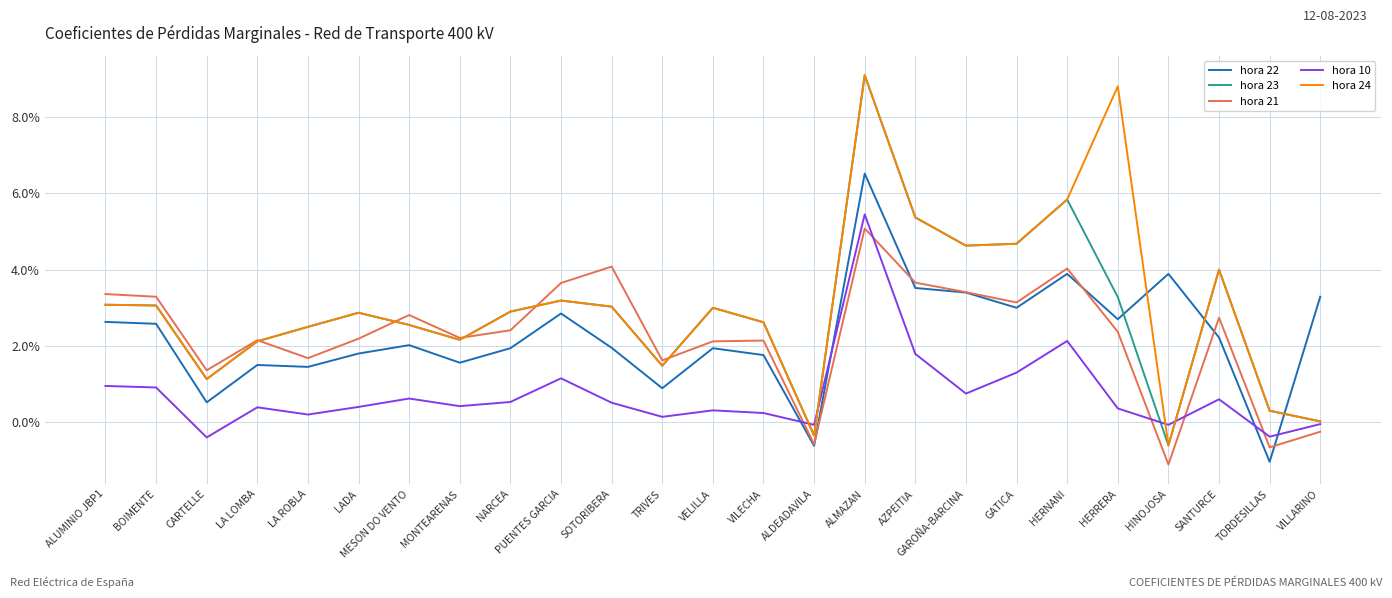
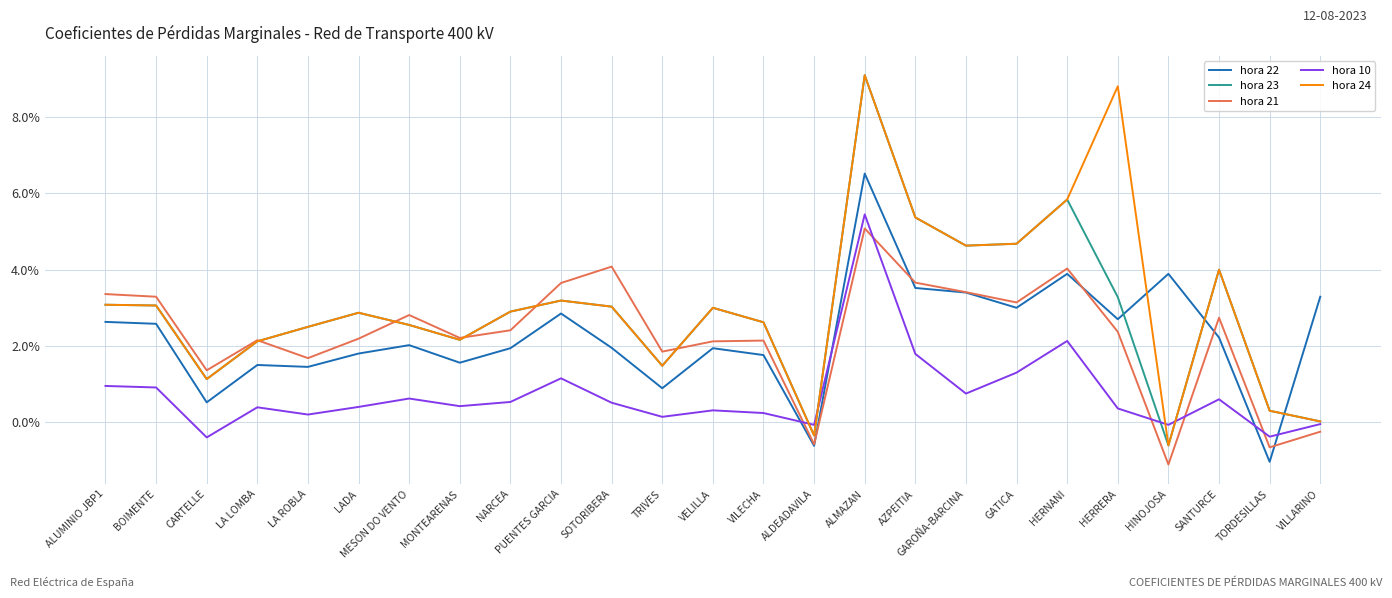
  {
    "hora 22": {
      "ALUMINIO JBP1": "2.6%",
      "BOIMENTE": "2.6%",
      "CARTELLE": "0.5%",
      "LA LOMBA": "1.5%",
      "LA ROBLA": "1.5%",
      "LADA": "1.8%",
      "MESON DO VENTO": "2.0%",
      "MONTEARENAS": "1.6%",
      "NARCEA": "1.9%",
      "PUENTES GARCIA": "2.9%",
      "SOTORIBERA": "2.0%",
      "TRIVES": "0.9%",
      "VELILLA": "1.9%",
      "VILECHA": "1.8%",
      "ALMAZAN": "6.5%",
      "AZPEITIA": "3.5%",
      "GATICA": "3.0%",
      "HERNANI": "3.9%",
      "HERRERA": "2.7%",
      "HINOJOSA": "3.9%",
      "SANTURCE": "2.2%",
      "TORDESILLAS": "-1.0%",
      "VILLARINO": "3.3%"
    },
    "hora 23": {
      "HERRERA": "3.3%"
    },
    "hora 21": {
      "ALUMINIO JBP1": "3.4%",
      "BOIMENTE": "3.3%",
      "CARTELLE": "1.4%",
      "LA ROBLA": "1.7%",
      "LADA": "2.2%",
      "MESON DO VENTO": "2.8%",
      "NARCEA": "2.4%",
      "PUENTES GARCIA": "3.7%",
      "SOTORIBERA": "4.1%",
-     "TRIVES": "1.6%",
+     "TRIVES": "1.8%",
      "VELILLA": "2.1%",
      "VILECHA": "2.1%",
      "ALMAZAN": "5.1%",
      "AZPEITIA": "3.7%",
      "GATICA": "3.1%",
      "HERNANI": "4.0%",
      "HERRERA": "2.4%",
      "HINOJOSA": "-1.1%",
      "SANTURCE": "2.7%",
      "TORDESILLAS": "-0.7%",
      "VILLARINO": "-0.3%"
    },
    "hora 10": {
      "ALUMINIO JBP1": "1.0%",
      "BOIMENTE": "0.9%",
      "CARTELLE": "-0.4%",
      "LA LOMBA": "0.4%",
      "LA ROBLA": "0.2%",
      "LADA": "0.4%",
      "MESON DO VENTO": "0.6%",
      "MONTEARENAS": "0.4%",
      "NARCEA": "0.5%",
      "PUENTES GARCIA": "1.2%",
      "SOTORIBERA": "0.5%",
      "TRIVES": "0.1%",
      "VELILLA": "0.3%",
      "VILECHA": "0.2%",
      "ALDEADAVILA": "-0.1%",
      "ALMAZAN": "5.5%",
      "AZPEITIA": "1.8%",
      "GAROÑA-BARCINA": "0.8%",
      "GATICA": "1.3%",
      "HERNANI": "2.1%",
      "HERRERA": "0.4%",
      "HINOJOSA": "-0.1%",
      "SANTURCE": "0.6%",
      "TORDESILLAS": "-0.4%",
      "VILLARINO": "-0.1%"
    },
    "hora 24": {
      "HERRERA": "8.8%"
    }
  }
